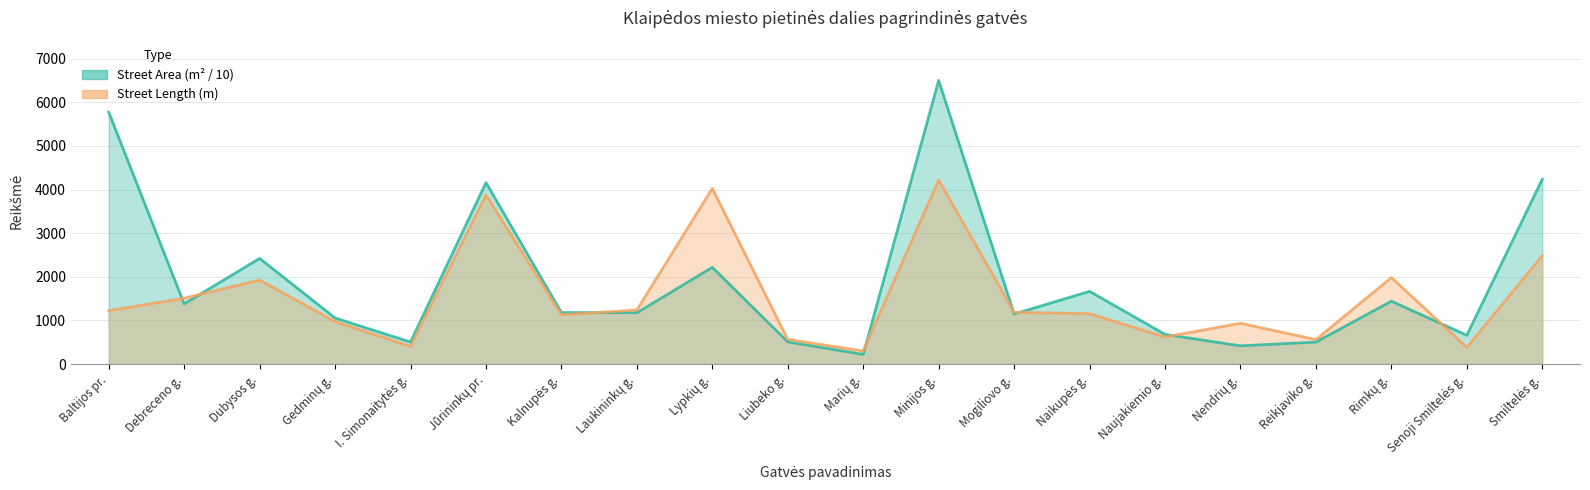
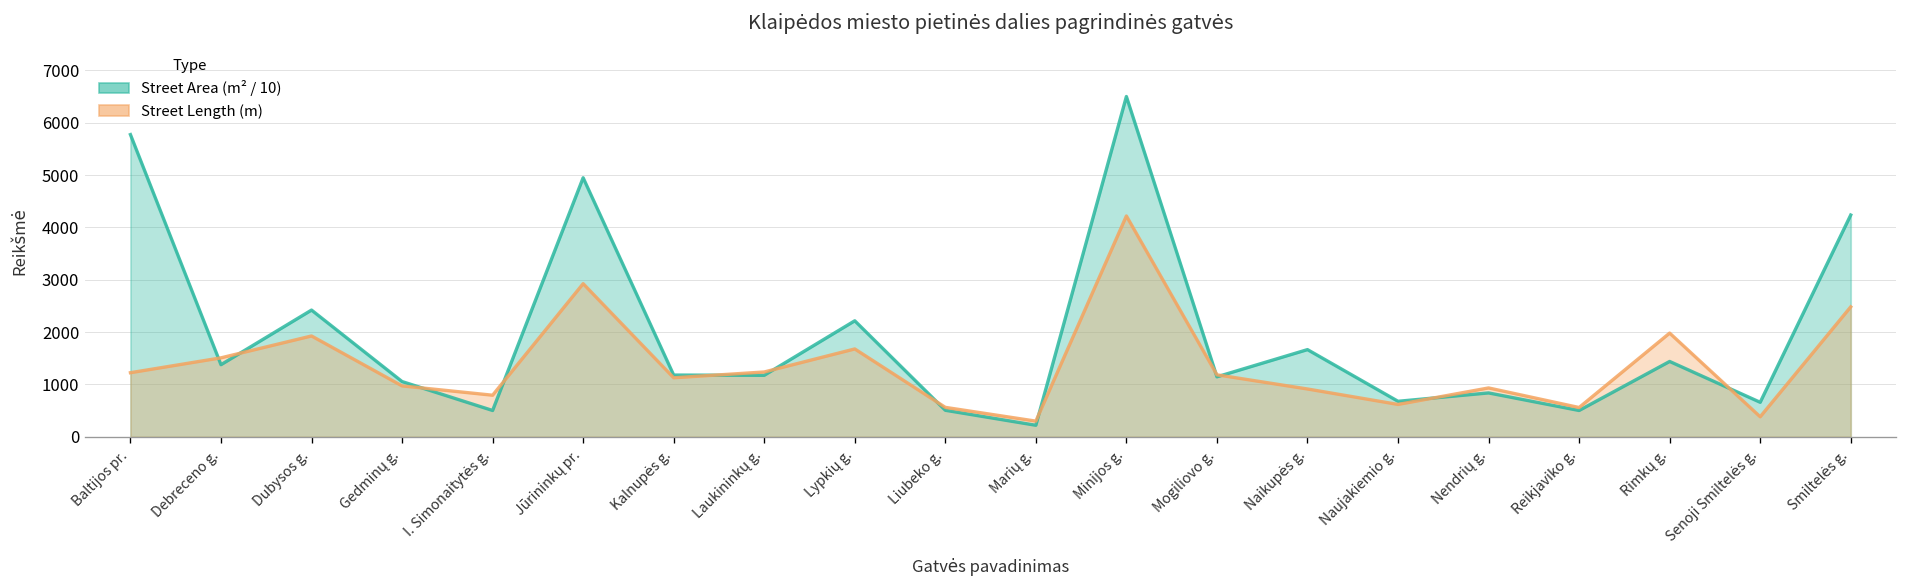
  {
    "Street Area (m² / 10)": {
      "Baltijos pr.": 5800,
      "Debreceno g.": 1400,
      "Dubysos g.": 2400,
      "Gedminų g.": 1100,
      "I. Simonaitytės g.": 500,
-     "Jūrininkų pr.": 4200,
+     "Jūrininkų pr.": 4900,
      "Laukininkų g.": 1200,
      "Lypkių g.": 2200,
      "Marių g.": 200,
      "Minijos g.": 6500,
      "Naikupės g.": 1700,
      "Naujakiemio g.": 700,
-     "Nendrių g.": 400,
+     "Nendrių g.": 800,
      "Rimkų g.": 1400,
      "Senoji Smiltelės g.": 700,
      "Smiltelės g.": 4200
    },
    "Street Length (m)": {
      "Baltijos pr.": 1200,
      "Debreceno g.": 1500,
      "Dubysos g.": 1900,
      "Gedminų g.": 1000,
-     "I. Simonaitytės g.": 400,
-     "Jūrininkų pr.": 3900,
+     "I. Simonaitytės g.": 800,
+     "Jūrininkų pr.": 2900,
      "Laukininkų g.": 1200,
-     "Lypkių g.": 4000,
+     "Lypkių g.": 1700,
      "Marių g.": 300,
      "Minijos g.": 4200,
-     "Naikupės g.": 1200,
+     "Naikupės g.": 900,
      "Naujakiemio g.": 600,
      "Nendrių g.": 900,
      "Rimkų g.": 2000,
      "Senoji Smiltelės g.": 400,
      "Smiltelės g.": 2500
    }
  }
